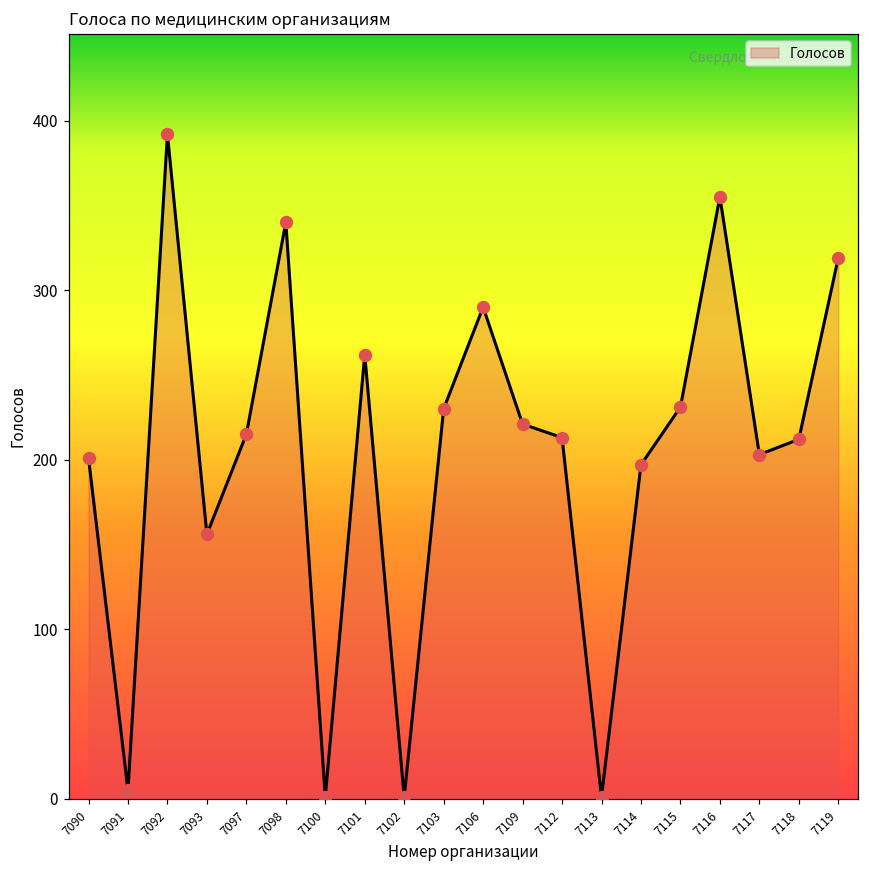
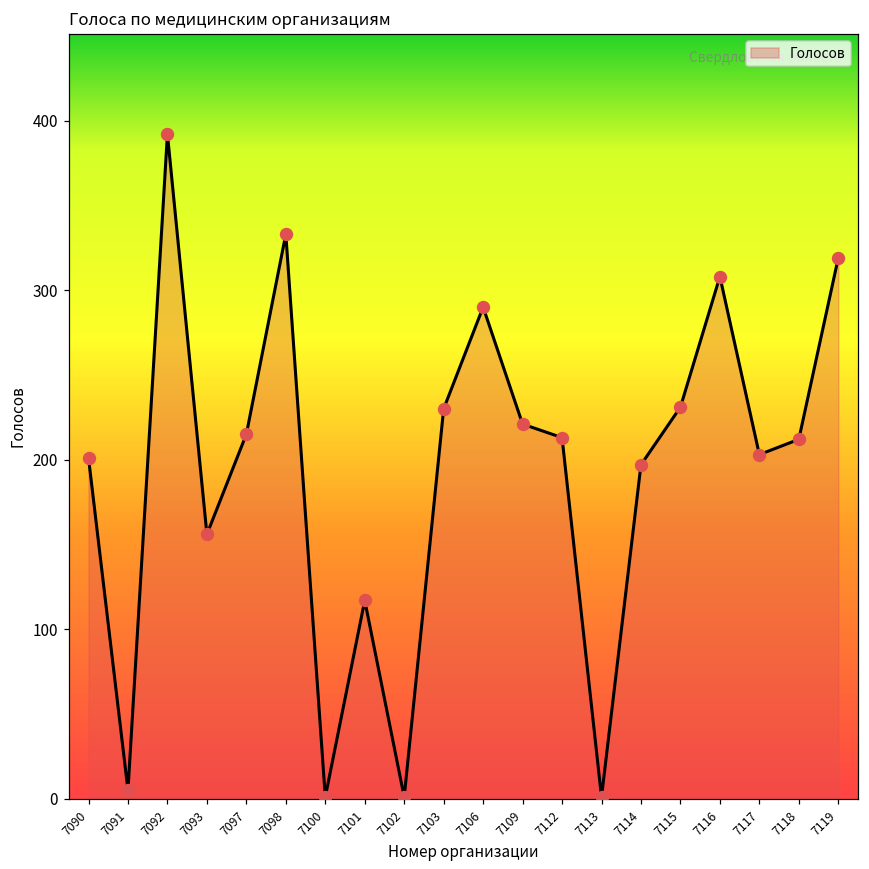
  {
    "7090": 201,
    "7091": 5,
    "7092": 392,
    "7093": 156,
    "7097": 215,
-   "7098": 340,
+   "7098": 333,
    "7100": 1,
-   "7101": 262,
+   "7101": 117,
    "7102": 1,
    "7103": 230,
    "7106": 290,
    "7109": 221,
    "7112": 213,
    "7113": 1,
    "7114": 197,
    "7115": 231,
-   "7116": 355,
+   "7116": 308,
    "7117": 203,
    "7118": 212,
    "7119": 319
  }
